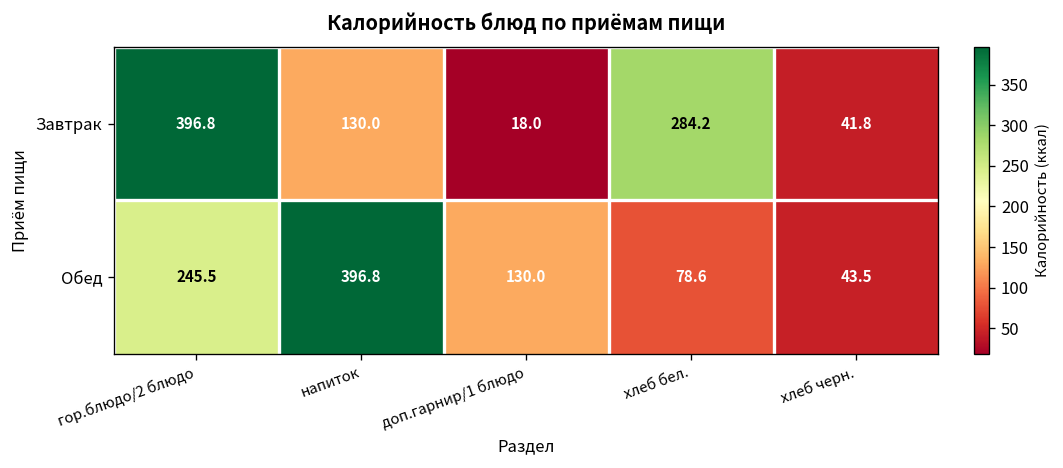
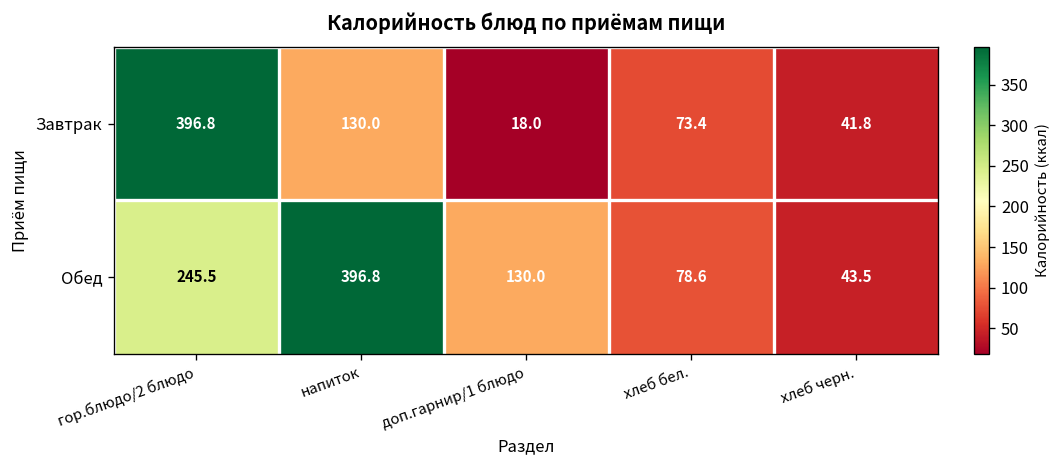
  {
    "Завтрак": {
      "гор.блюдо/2 блюдо": 396.8,
      "напиток": 130.0,
      "доп.гарнир/1 блюдо": 18.0,
-     "хлеб бел.": 284.2,
+     "хлеб бел.": 73.4,
      "хлеб черн.": 41.8
    },
    "Обед": {
      "гор.блюдо/2 блюдо": 245.5,
      "напиток": 396.8,
      "доп.гарнир/1 блюдо": 130.0,
      "хлеб бел.": 78.6,
      "хлеб черн.": 43.5
    }
  }
